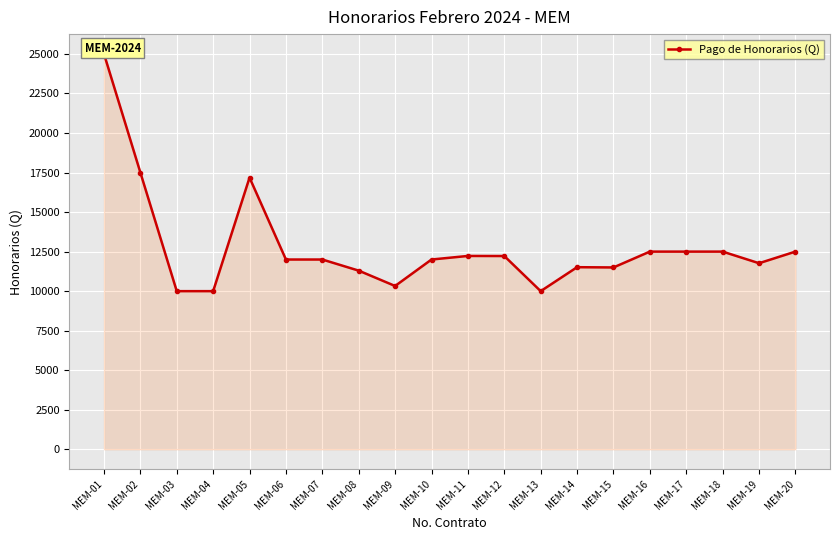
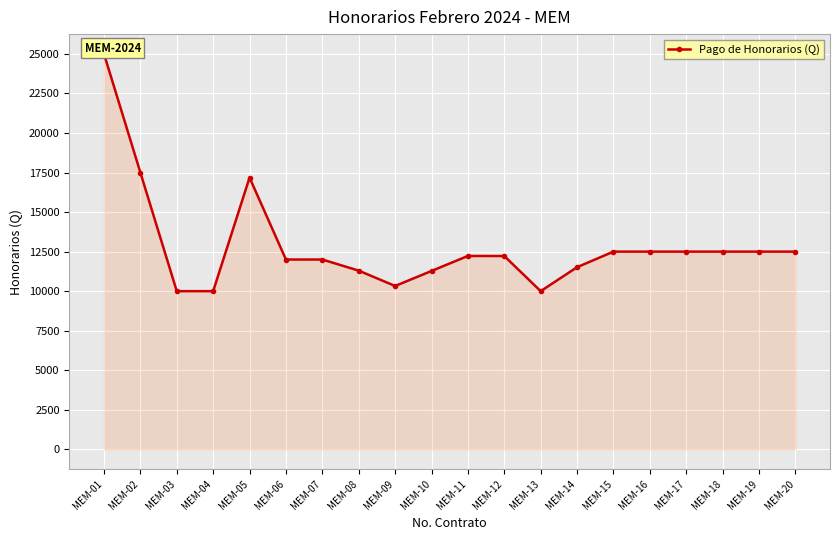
  {
    "MEM-02": 17500,
    "MEM-03": 10000,
    "MEM-04": 10000,
    "MEM-05": 17200,
    "MEM-06": 12000,
    "MEM-07": 12000,
    "MEM-08": 11300,
    "MEM-09": 10300,
-   "MEM-10": 12000,
+   "MEM-10": 11300,
    "MEM-11": 12200,
    "MEM-12": 12200,
    "MEM-13": 10000,
    "MEM-14": 11500,
-   "MEM-15": 11500,
+   "MEM-15": 12500,
    "MEM-16": 12500,
    "MEM-17": 12500,
    "MEM-18": 12500,
-   "MEM-19": 11800,
+   "MEM-19": 12500,
    "MEM-20": 12500
  }
